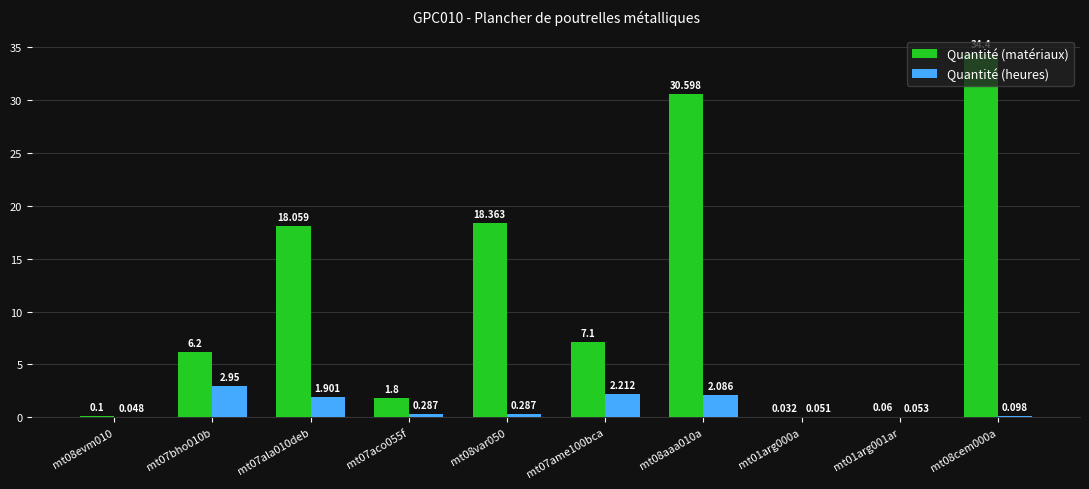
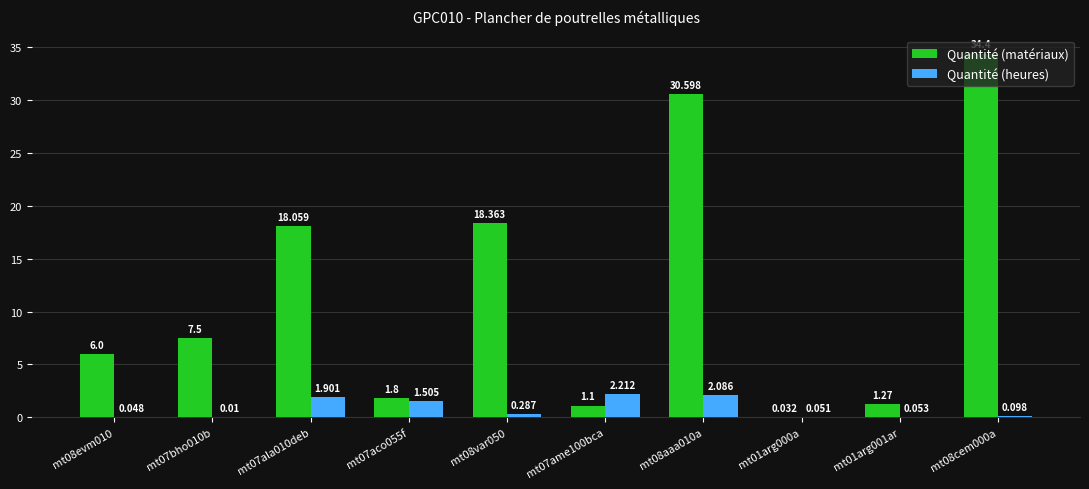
  {
    "Quantité (matériaux)": {
-     "mt08evm010": 0.1,
-     "mt07bho010b": 6.2,
+     "mt08evm010": 6.0,
+     "mt07bho010b": 7.5,
      "mt07ala010deb": 18.059,
      "mt07aco055f": 1.8,
      "mt08var050": 18.363,
-     "mt07ame100bca": 7.1,
+     "mt07ame100bca": 1.1,
      "mt08aaa010a": 30.598,
      "mt01arg000a": 0.032,
-     "mt01arg001ar": 0.06
+     "mt01arg001ar": 1.27
    },
    "Quantité (heures)": {
      "mt08evm010": 0.048,
-     "mt07bho010b": 2.95,
+     "mt07bho010b": 0.01,
      "mt07ala010deb": 1.901,
-     "mt07aco055f": 0.287,
+     "mt07aco055f": 1.505,
      "mt08var050": 0.287,
      "mt07ame100bca": 2.212,
      "mt08aaa010a": 2.086,
      "mt01arg000a": 0.051,
      "mt01arg001ar": 0.053,
      "mt08cem000a": 0.098
    }
  }
